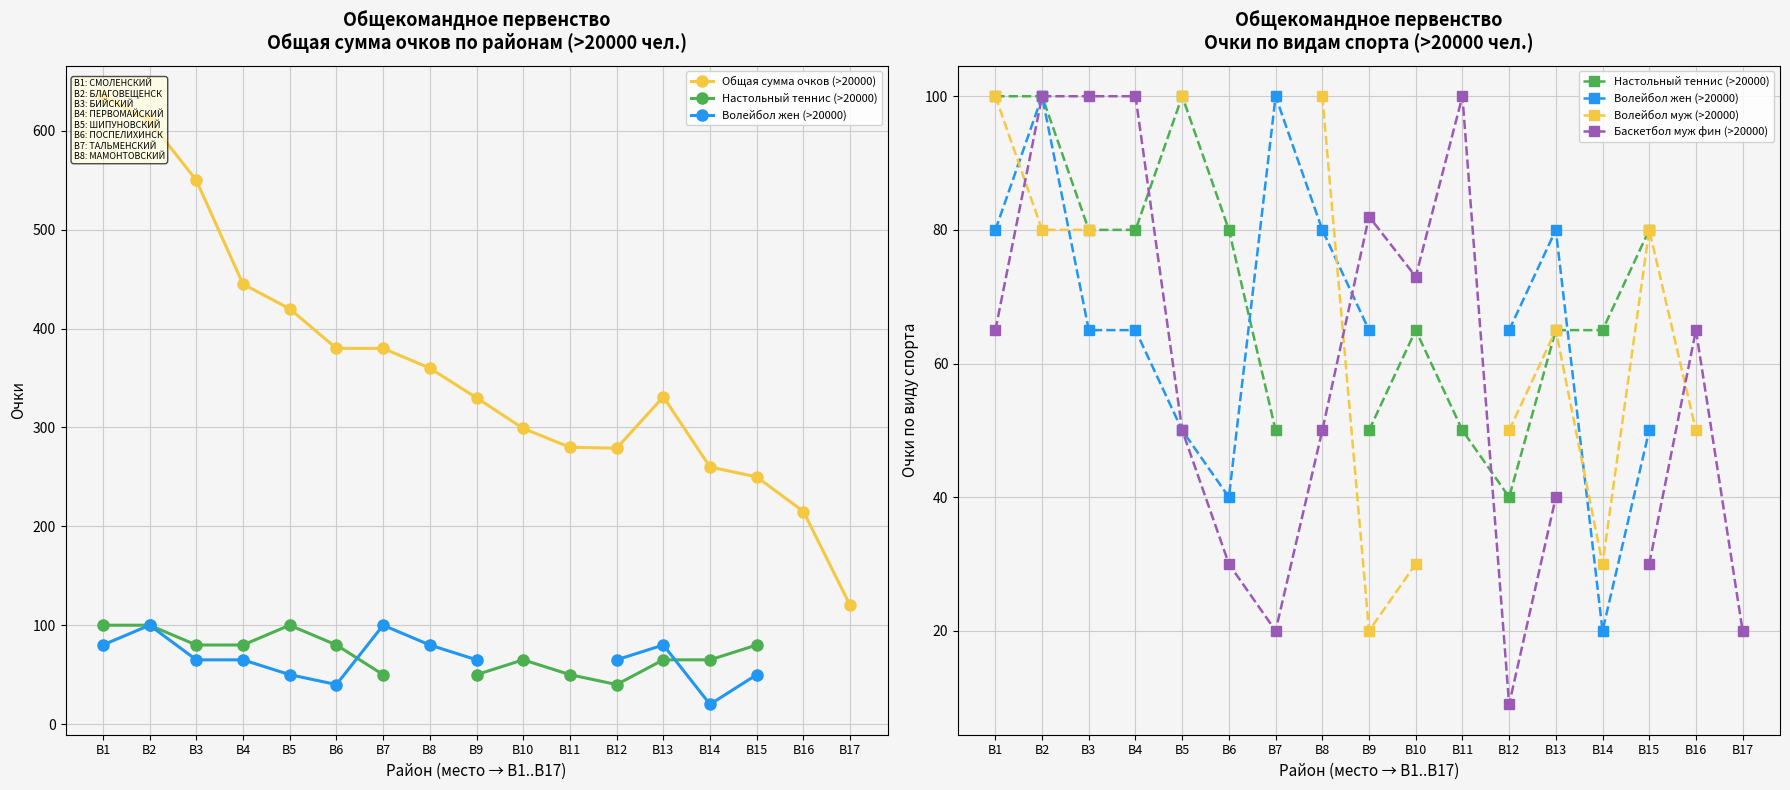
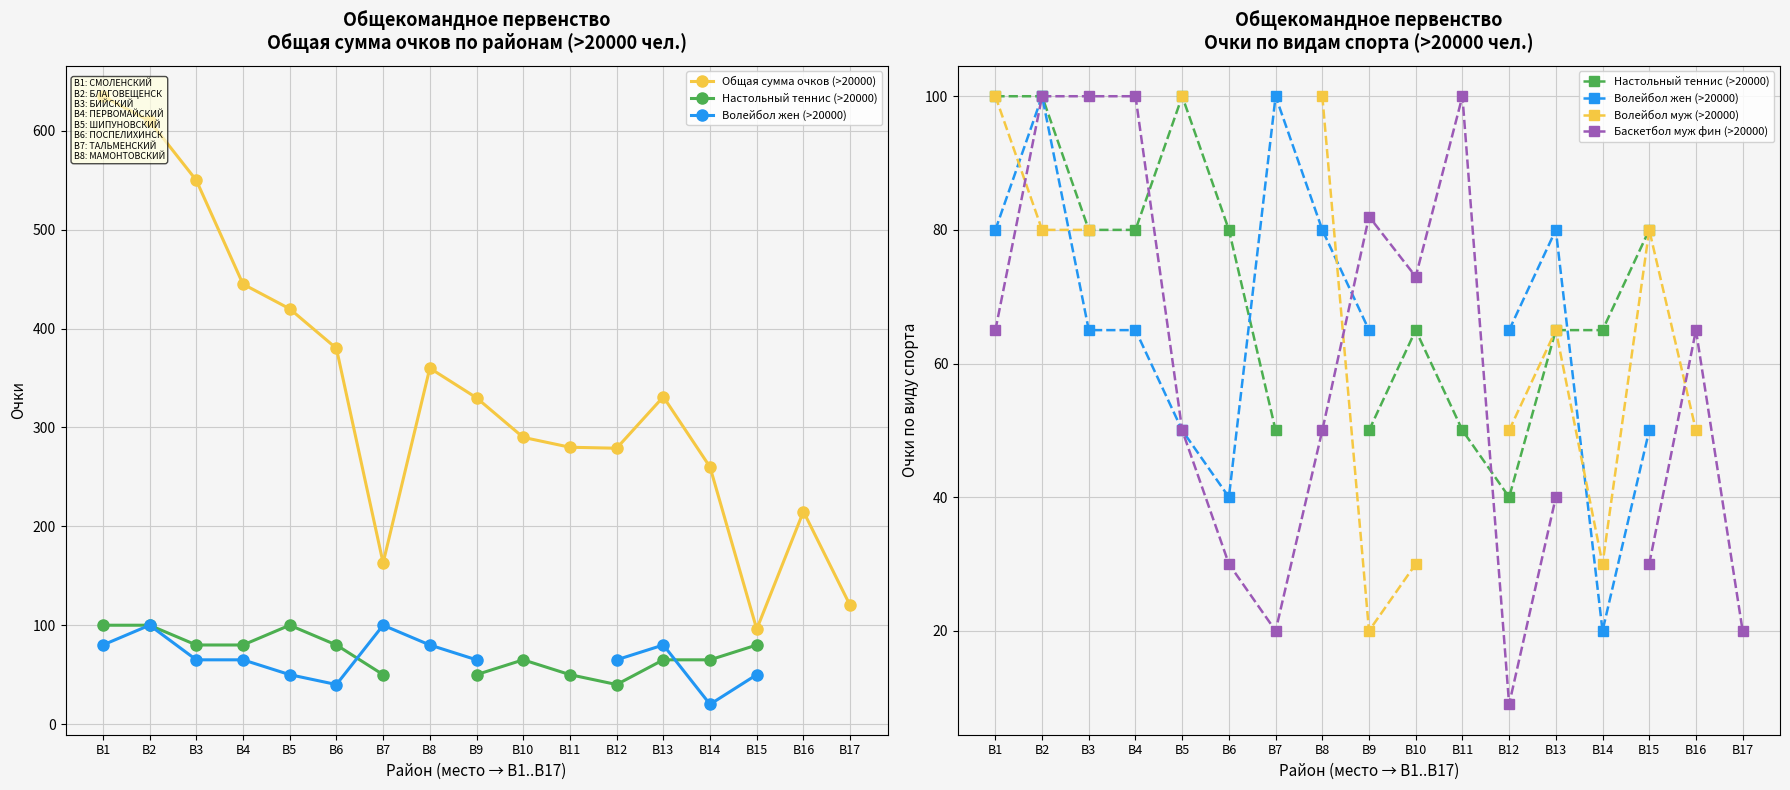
  {
    "Общекомандное первенство Общая сумма очков по районам (>20000 чел.)": {
      "Общая сумма очков (>20000)": {
        "B3": 550,
        "B4": 450,
        "B5": 420,
        "B6": 380,
-       "B7": 380,
+       "B7": 160,
        "B8": 360,
        "B9": 330,
-       "B10": 300,
+       "B10": 290,
        "B11": 280,
        "B12": 280,
        "B13": 330,
        "B14": 260,
-       "B15": 250,
+       "B15": 100,
        "B16": 220,
        "B17": 120
      },
      "Настольный теннис (>20000)": {
        "B1": 100,
        "B3": 80,
        "B4": 80,
        "B5": 100,
        "B6": 80,
        "B7": 50,
        "B9": 50,
        "B10": 70,
        "B11": 50,
        "B12": 40,
        "B13": 70,
        "B14": 70,
        "B15": 80
      },
      "Волейбол жен (>20000)": {
        "B1": 80,
        "B3": 70,
        "B4": 70,
        "B5": 50,
        "B6": 40,
        "B7": 100,
        "B8": 80,
        "B9": 70,
        "B12": 70,
        "B13": 80,
        "B14": 20,
        "B15": 50
      }
    },
    "Общекомандное первенство Очки по видам спорта (>20000 чел.)": {
      "Настольный теннис (>20000)": {
        "B4": 80,
        "B6": 80,
        "B7": 50,
        "B9": 50,
        "B10": 65,
        "B11": 50,
        "B12": 40,
        "B14": 65
      },
      "Волейбол жен (>20000)": {
        "B1": 80,
        "B3": 65,
        "B4": 65,
        "B6": 40,
        "B7": 100,
        "B8": 80,
        "B9": 65,
        "B12": 65,
        "B13": 80,
        "B14": 20,
        "B15": 50
      },
      "Волейбол муж (>20000)": {
        "B2": 80,
        "B8": 100,
        "B9": 20,
        "B10": 30,
        "B12": 50,
        "B14": 30,
        "B16": 50
      },
      "Баскетбол муж фин (>20000)": {
        "B1": 65,
        "B3": 100,
        "B4": 100,
        "B6": 30,
        "B7": 20,
        "B8": 50,
        "B9": 82,
        "B10": 73,
        "B11": 100,
        "B12": 9,
        "B13": 40,
        "B15": 30,
        "B16": 65,
        "B17": 20
      }
    }
  }
